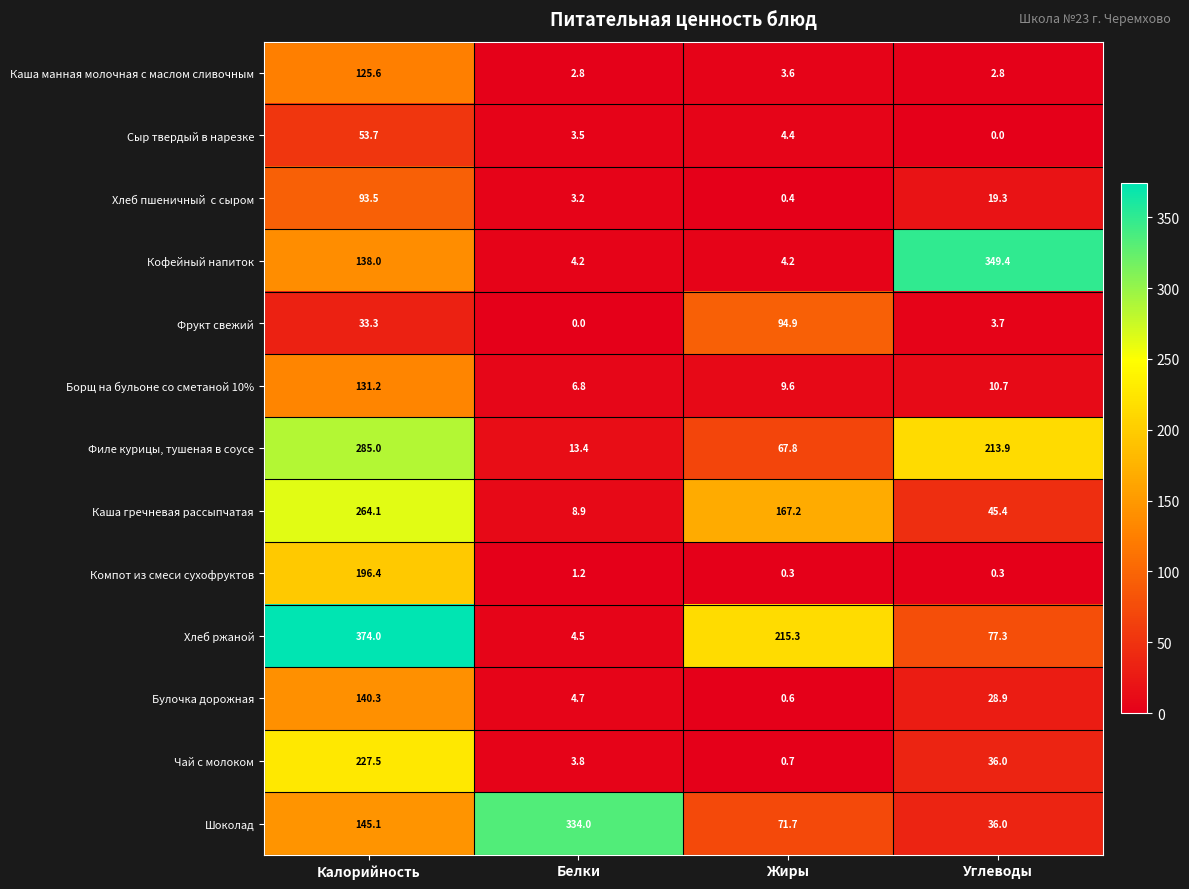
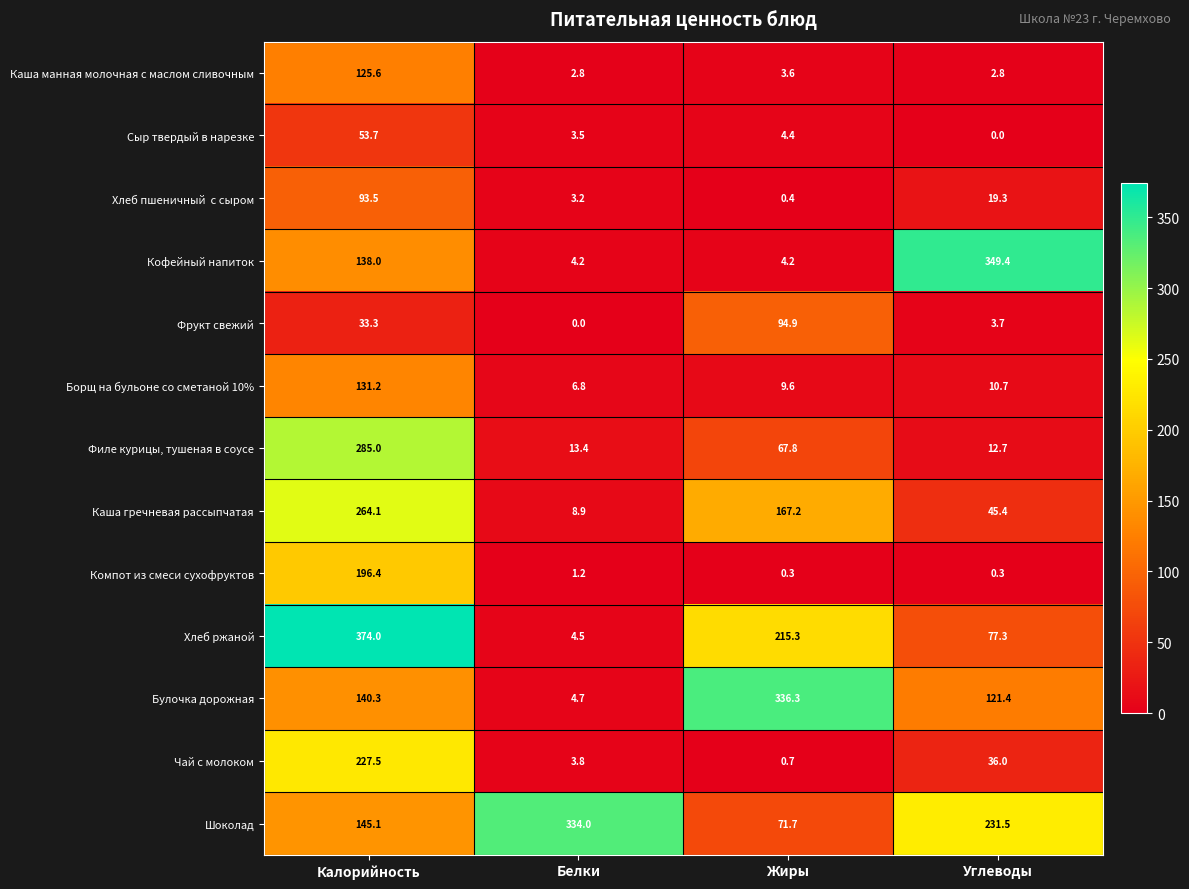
  {
    "Каша манная молочная с маслом сливочным": {
      "Калорийность": 125.6,
      "Белки": 2.8,
      "Жиры": 3.6,
      "Углеводы": 2.8
    },
    "Сыр твердый в нарезке": {
      "Калорийность": 53.7,
      "Белки": 3.5,
      "Жиры": 4.4,
      "Углеводы": 0.0
    },
    "Хлеб пшеничный с сыром": {
      "Калорийность": 93.5,
      "Белки": 3.2,
      "Жиры": 0.4,
      "Углеводы": 19.3
    },
    "Кофейный напиток": {
      "Калорийность": 138.0,
      "Белки": 4.2,
      "Жиры": 4.2,
      "Углеводы": 349.4
    },
    "Фрукт свежий": {
      "Калорийность": 33.3,
      "Белки": 0.0,
      "Жиры": 94.9,
      "Углеводы": 3.7
    },
    "Борщ на бульоне со сметаной 10%": {
      "Калорийность": 131.2,
      "Белки": 6.8,
      "Жиры": 9.6,
      "Углеводы": 10.7
    },
    "Филе курицы, тушеная в соусе": {
      "Калорийность": 285.0,
      "Белки": 13.4,
      "Жиры": 67.8,
-     "Углеводы": 213.9
+     "Углеводы": 12.7
    },
    "Каша гречневая рассыпчатая": {
      "Калорийность": 264.1,
      "Белки": 8.9,
      "Жиры": 167.2,
      "Углеводы": 45.4
    },
    "Компот из смеси сухофруктов": {
      "Калорийность": 196.4,
      "Белки": 1.2,
      "Жиры": 0.3,
      "Углеводы": 0.3
    },
    "Хлеб ржаной": {
      "Калорийность": 374.0,
      "Белки": 4.5,
      "Жиры": 215.3,
      "Углеводы": 77.3
    },
    "Булочка дорожная": {
      "Калорийность": 140.3,
      "Белки": 4.7,
-     "Жиры": 0.6,
-     "Углеводы": 28.9
+     "Жиры": 336.3,
+     "Углеводы": 121.4
    },
    "Чай с молоком": {
      "Калорийность": 227.5,
      "Белки": 3.8,
      "Жиры": 0.7,
      "Углеводы": 36.0
    },
    "Шоколад": {
      "Калорийность": 145.1,
      "Белки": 334.0,
      "Жиры": 71.7,
-     "Углеводы": 36.0
+     "Углеводы": 231.5
    }
  }
